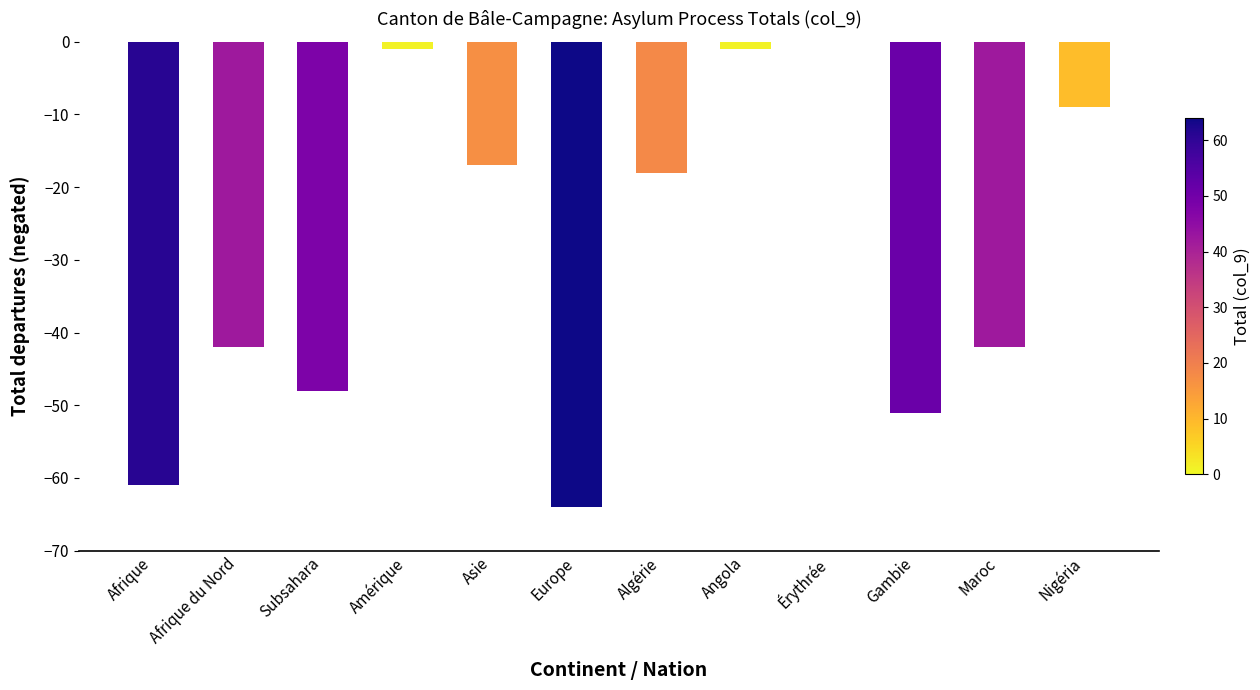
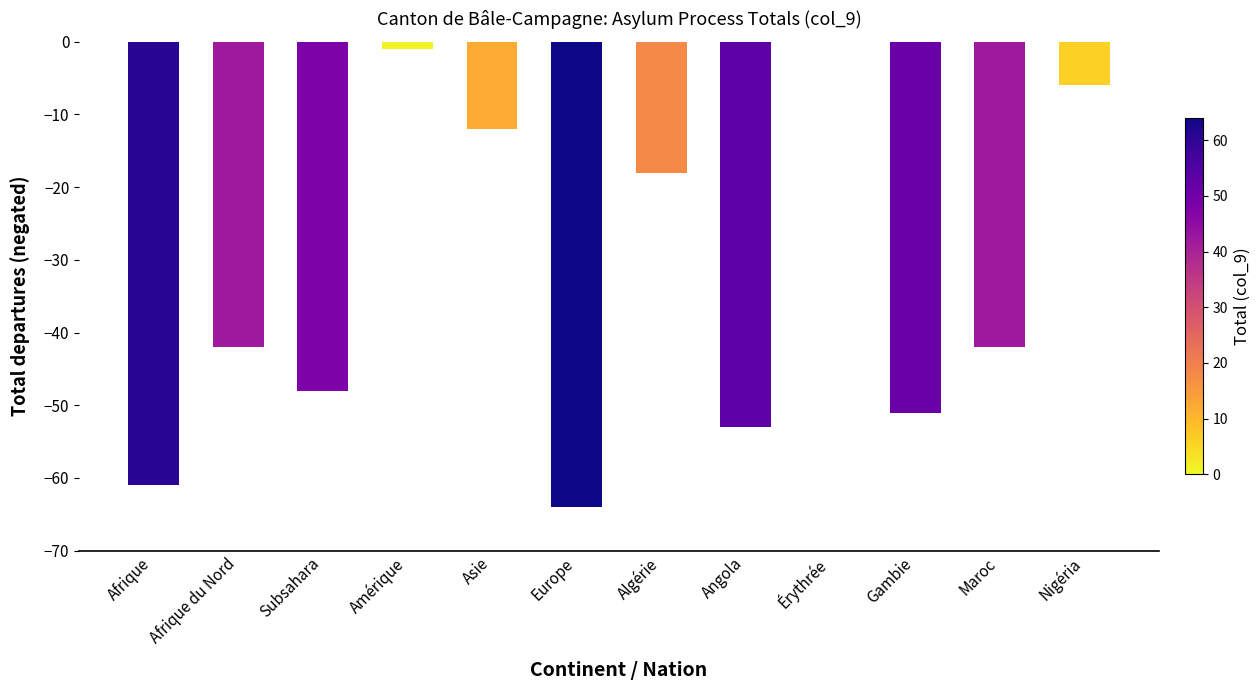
  {
    "Afrique": -61,
    "Afrique du Nord": -42,
    "Subsahara": -48,
    "Amérique": -1,
-   "Asie": -17,
+   "Asie": -12,
    "Europe": -64,
    "Algérie": -18,
-   "Angola": -1,
+   "Angola": -53,
    "Érythrée": 0,
    "Gambie": -51,
    "Maroc": -42,
-   "Nigéria": -9
+   "Nigéria": -6
  }
